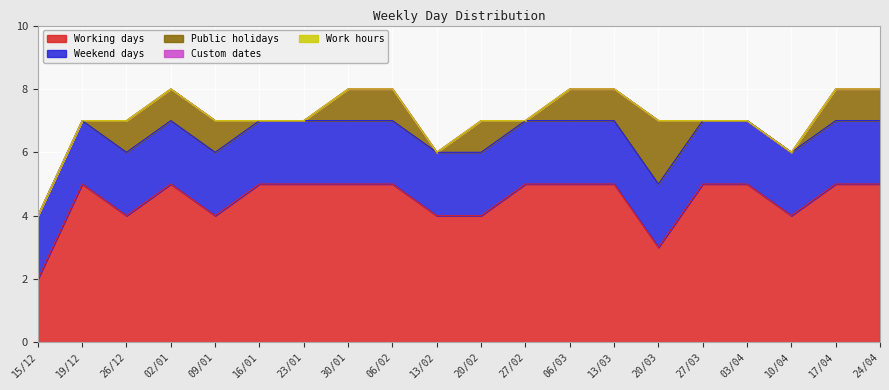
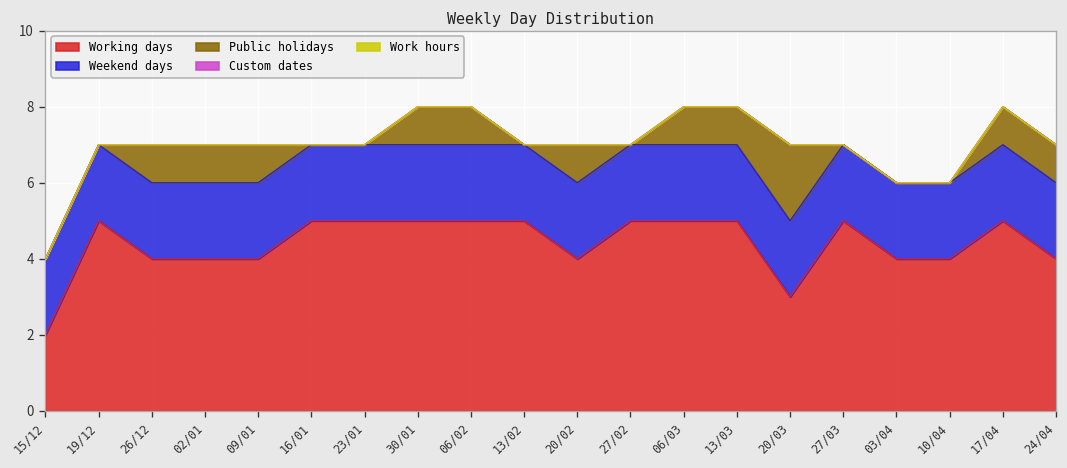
  {
    "Working days": {
      "15/12": 2,
      "19/12": 5,
      "26/12": 4,
-     "02/01": 5,
+     "02/01": 4,
      "09/01": 4,
      "16/01": 5,
      "23/01": 5,
      "30/01": 5,
      "06/02": 5,
-     "13/02": 4,
+     "13/02": 5,
      "20/02": 4,
      "27/02": 5,
      "06/03": 5,
      "13/03": 5,
      "20/03": 3,
      "27/03": 5,
-     "03/04": 5,
+     "03/04": 4,
      "10/04": 4,
      "17/04": 5,
-     "24/04": 5
+     "24/04": 4
    },
    "Weekend days": {
      "26/12": 2,
      "02/01": 2,
      "09/01": 2,
      "30/01": 2,
      "06/02": 2,
      "20/02": 2,
      "06/03": 2,
      "13/03": 2,
      "20/03": 2,
      "17/04": 2,
      "24/04": 2
    }
  }
